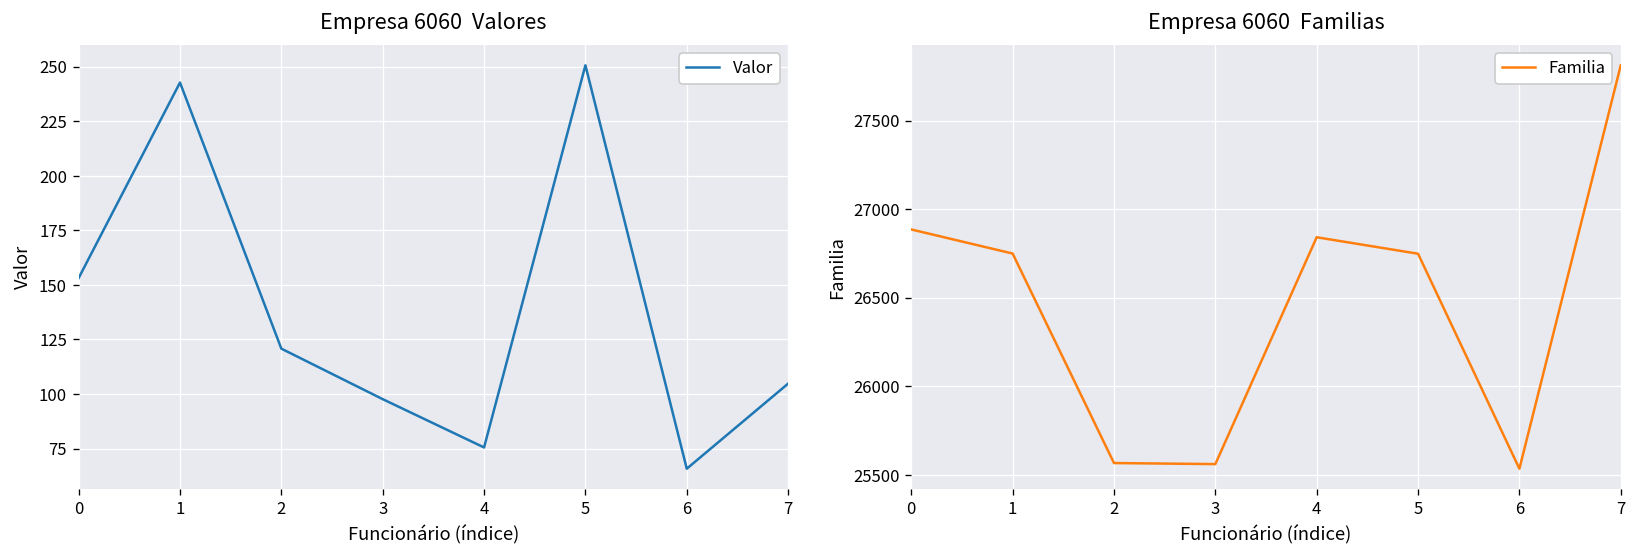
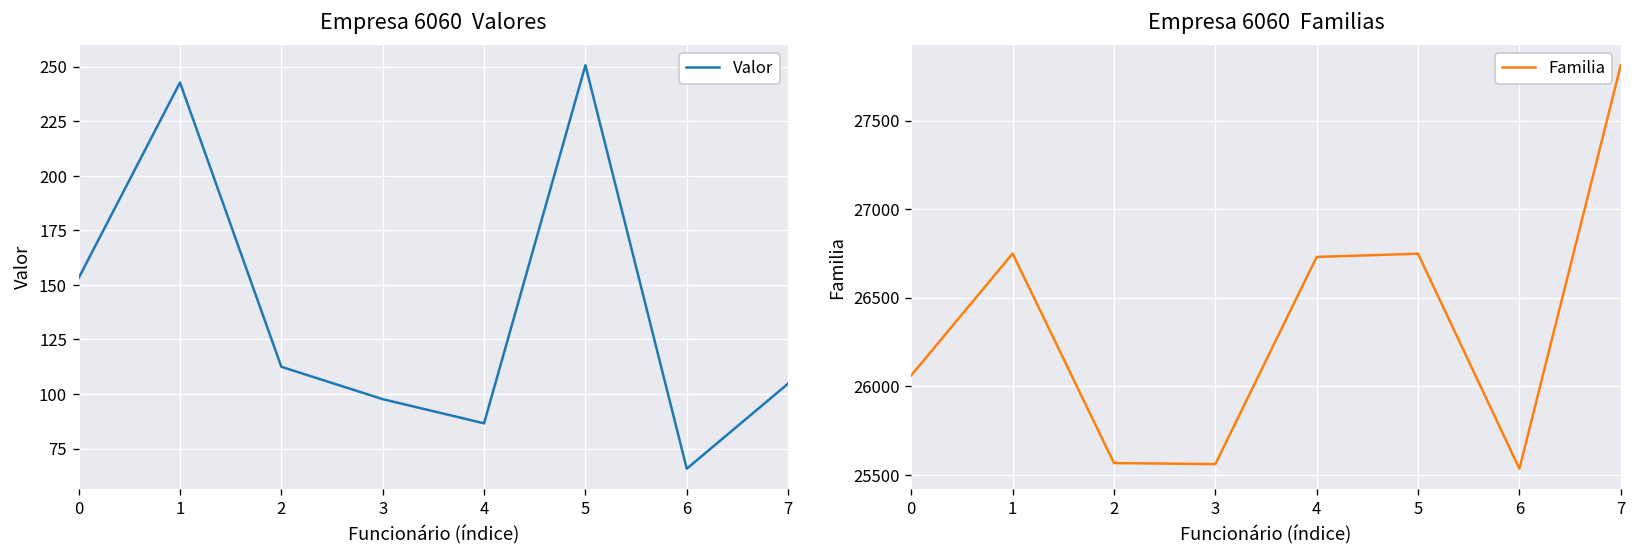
  {
    "Empresa 6060 Valores": {
      "0": 153,
      "1": 243,
-     "2": 121,
+     "2": 112,
      "3": 98,
-     "4": 75,
+     "4": 87,
      "5": 251,
      "6": 66,
      "7": 105
    },
    "Empresa 6060 Familias": {
-     "0": 26890,
+     "0": 26060,
      "1": 26750,
      "2": 25570,
      "3": 25560,
-     "4": 26840,
+     "4": 26730,
      "5": 26750,
      "6": 25530,
      "7": 27810
    }
  }
